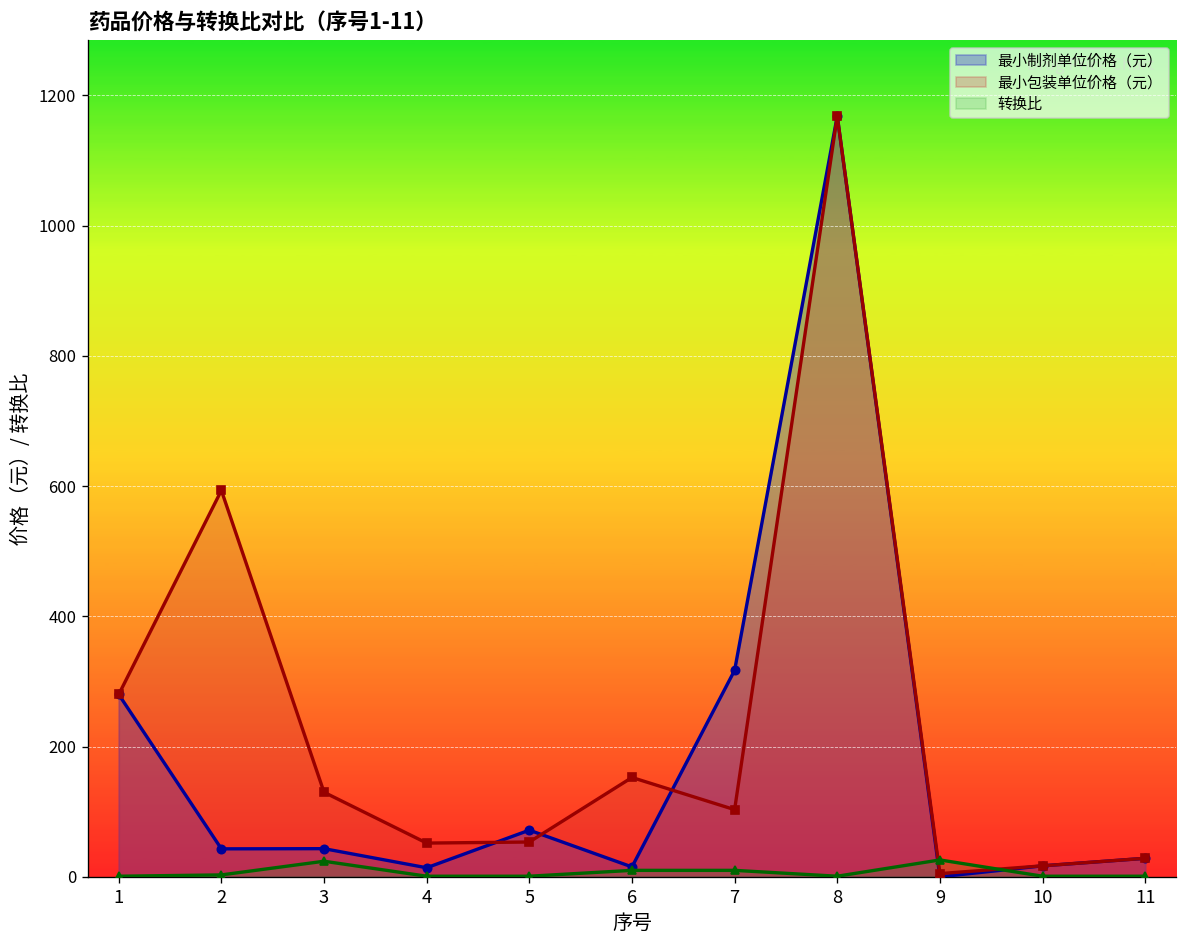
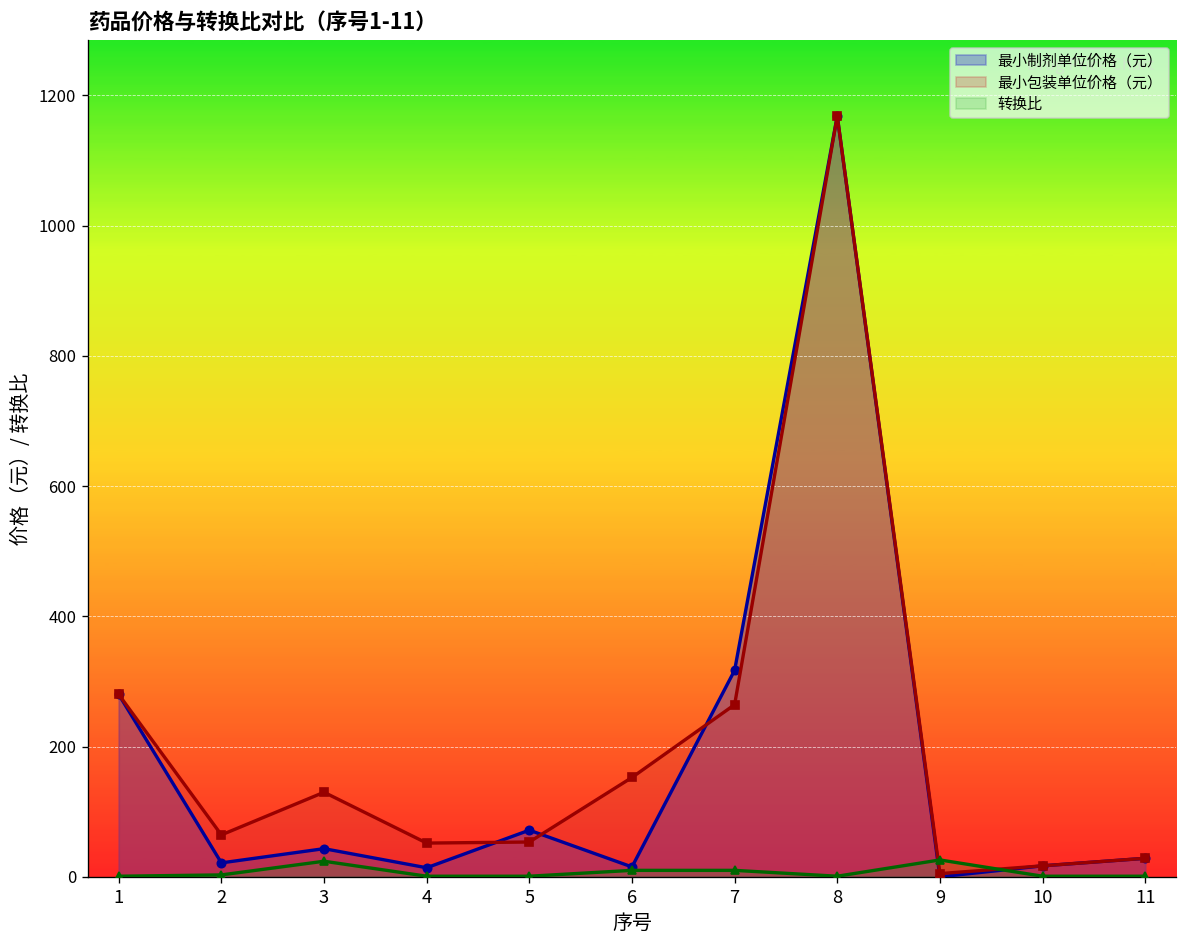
  {
    "最小制剂单位价格（元）": {
-     "2": 40,
+     "2": 20,
      "3": 40,
      "4": 10,
      "5": 70,
      "6": 20,
      "7": 320,
      "9": 0
    },
    "最小包装单位价格（元）": {
-     "2": 590,
+     "2": 60,
      "3": 130,
      "4": 50,
      "5": 50,
      "6": 150,
-     "7": 100,
+     "7": 260,
      "9": 10
    },
    "转换比": {
      "1": 0,
      "2": 0,
      "3": 20,
      "4": 0,
      "5": 0,
      "6": 10,
      "7": 10,
      "8": 0,
      "9": 30,
      "10": 0,
      "11": 0
    }
  }
